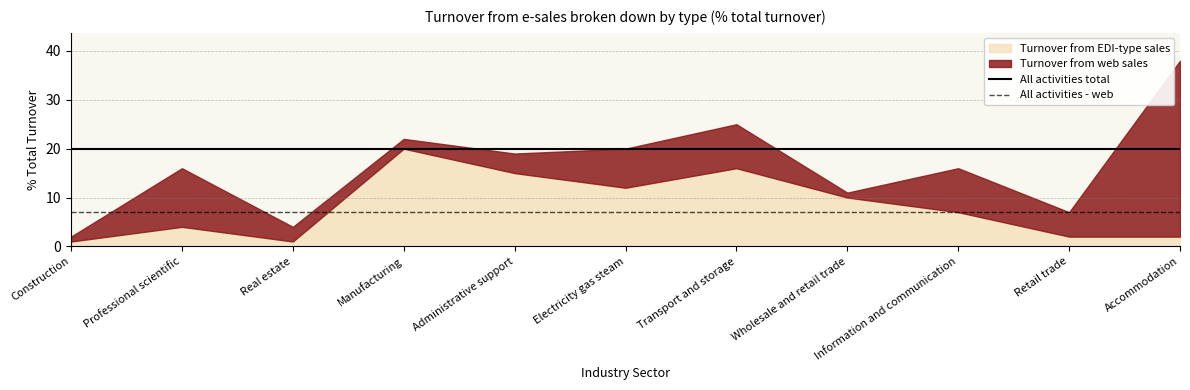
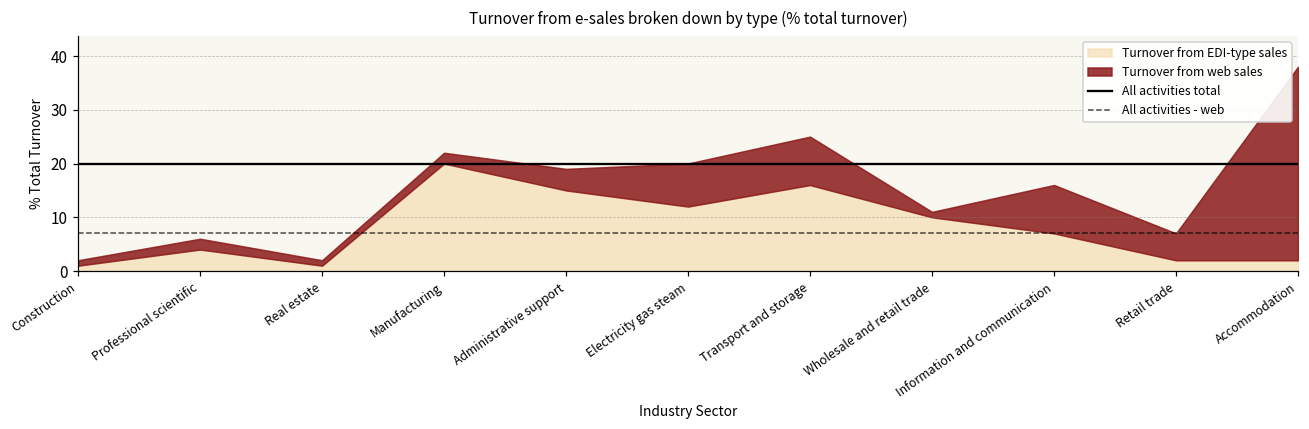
  {
    "Turnover from EDI-type sales": {
      "Construction": 1,
      "Professional scientific": 4,
      "Real estate": 1,
      "Manufacturing": 20,
      "Administrative support": 15,
      "Electricity gas steam": 12,
      "Transport and storage": 16,
      "Wholesale and retail trade": 10,
      "Information and communication": 7,
      "Retail trade": 2,
      "Accommodation": 2
    },
    "Turnover from web sales": {
      "Construction": 1,
-     "Professional scientific": 12,
-     "Real estate": 3,
+     "Professional scientific": 2,
+     "Real estate": 1,
      "Manufacturing": 2,
      "Administrative support": 4,
      "Electricity gas steam": 8,
      "Transport and storage": 9,
      "Wholesale and retail trade": 1,
      "Information and communication": 9,
      "Retail trade": 5,
      "Accommodation": 36
    }
  }
